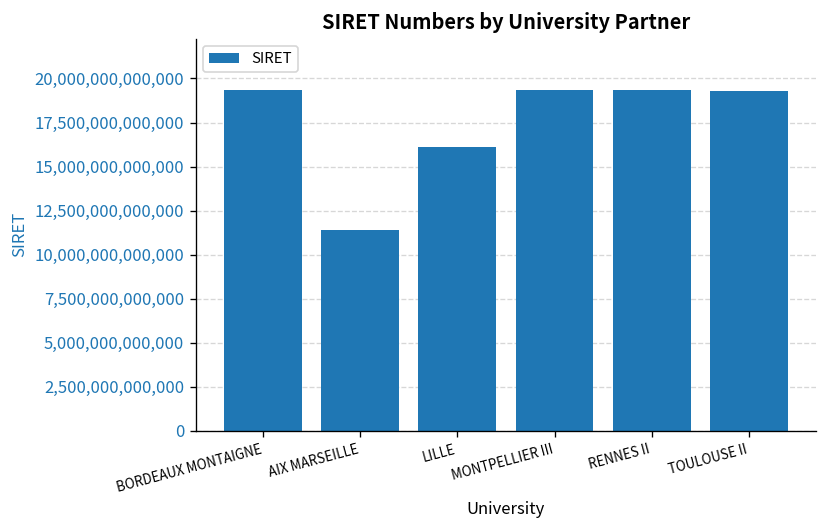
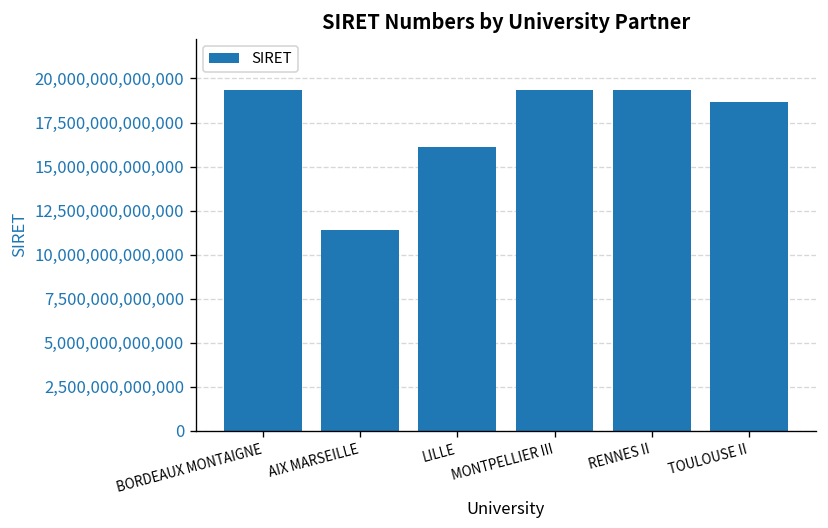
  {
    "BORDEAUX MONTAIGNE": "19,300,000,000,000",
    "AIX MARSEILLE": "11,400,000,000,000",
    "LILLE": "16,100,000,000,000",
    "MONTPELLIER III": "19,300,000,000,000",
    "RENNES II": "19,400,000,000,000",
-   "TOULOUSE II": "19,300,000,000,000"
+   "TOULOUSE II": "18,700,000,000,000"
  }
